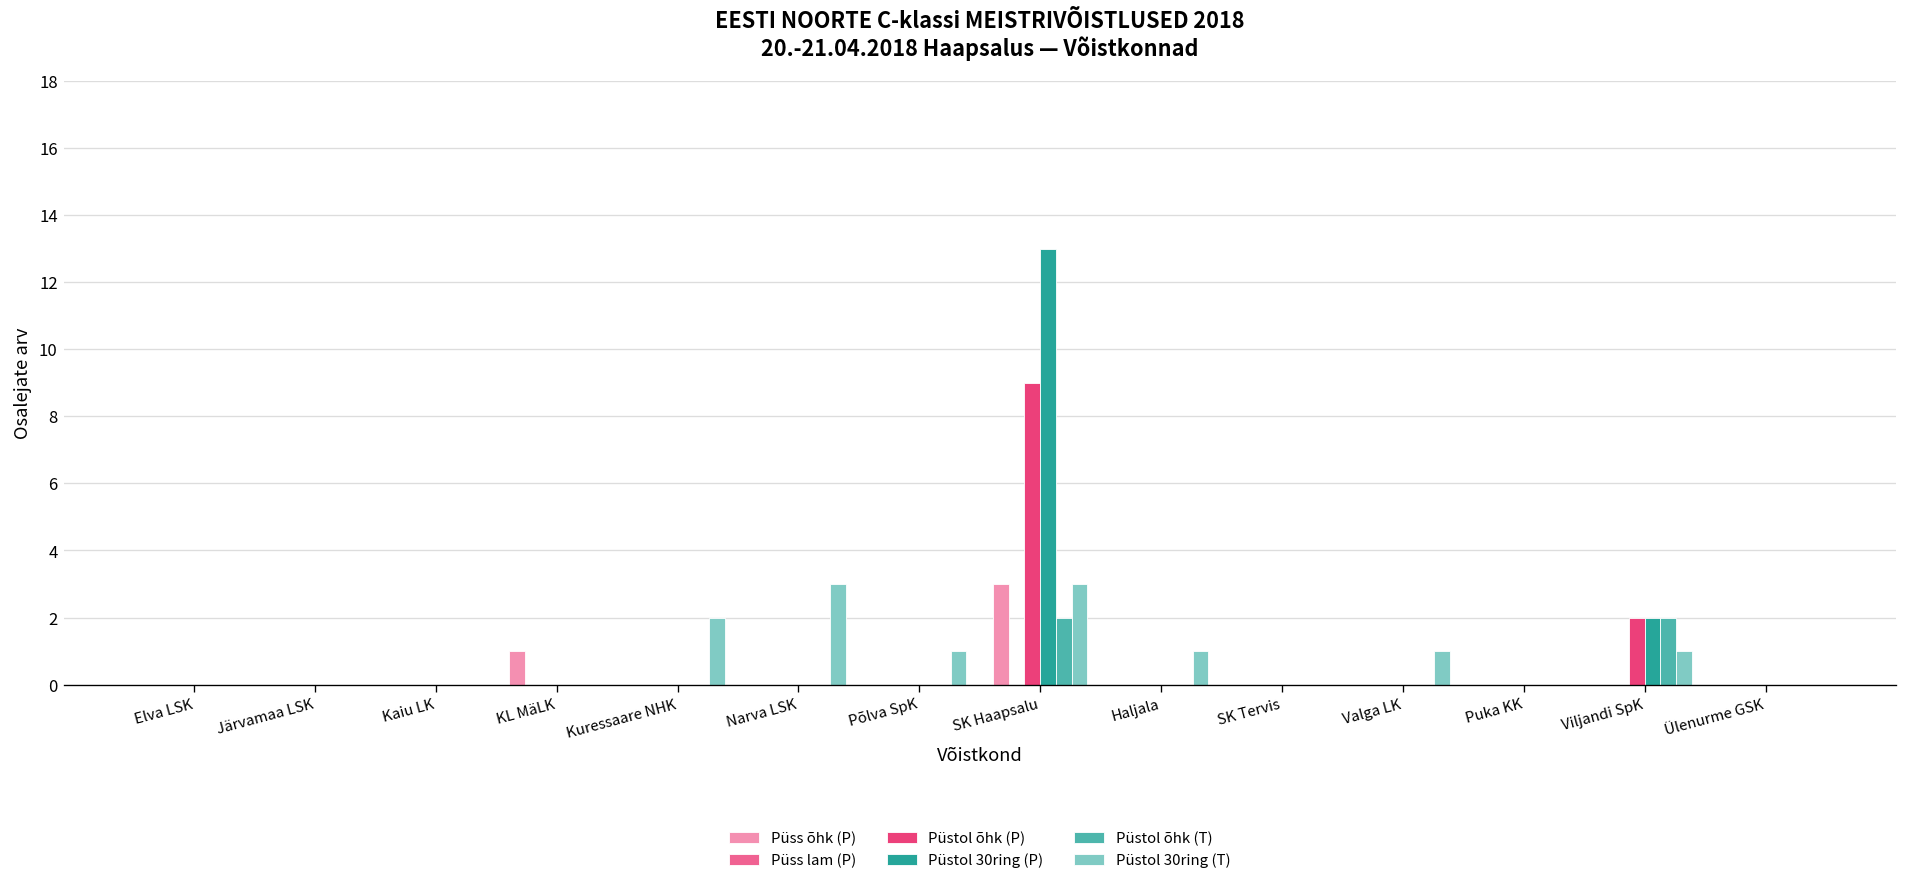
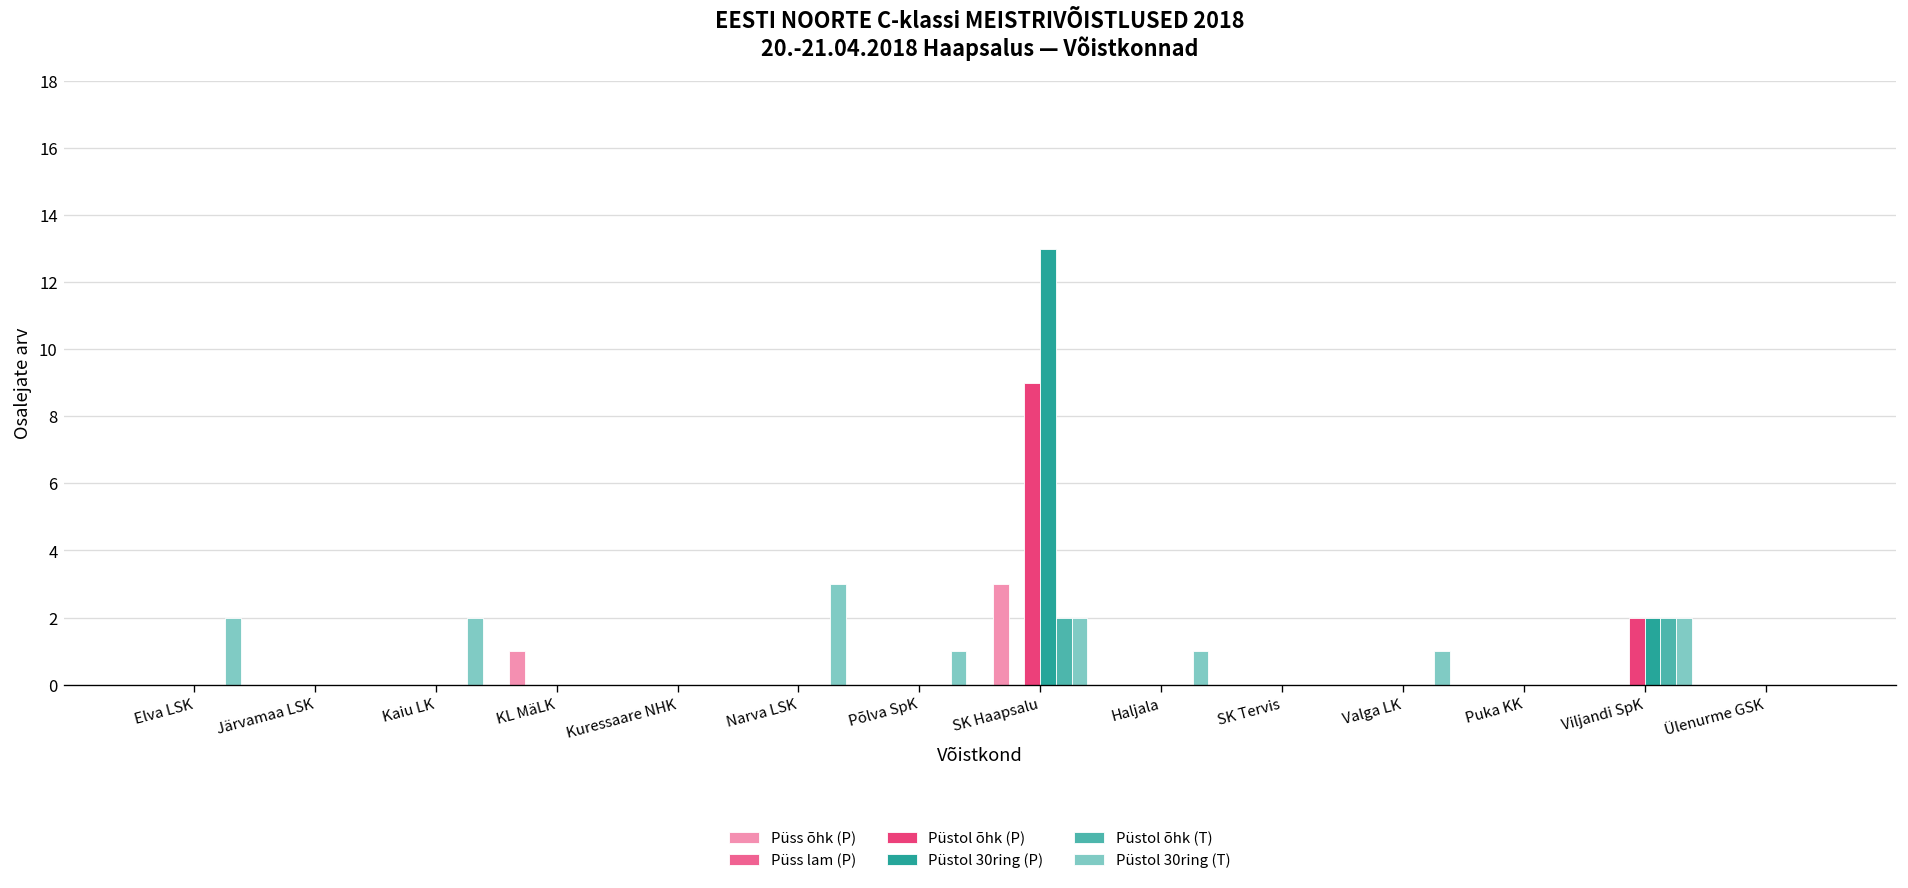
  {
    "Püstol 30ring (T)": {
-     "Elva LSK": 0,
+     "Elva LSK": 2,
      "Järvamaa LSK": 0,
-     "Kaiu LK": 0,
+     "Kaiu LK": 2,
      "KL MäLK": 0,
-     "Kuressaare NHK": 2,
+     "Kuressaare NHK": 0,
      "Narva LSK": 3,
      "Põlva SpK": 1,
-     "SK Haapsalu": 3,
+     "SK Haapsalu": 2,
      "Haljala": 1,
      "SK Tervis": 0,
      "Valga LK": 1,
      "Puka KK": 0,
-     "Viljandi SpK": 1,
+     "Viljandi SpK": 2,
      "Ülenurme GSK": 0
    }
  }
